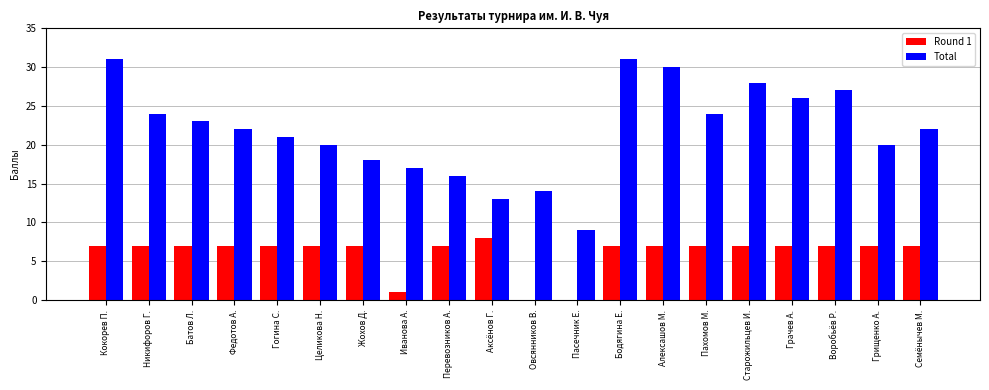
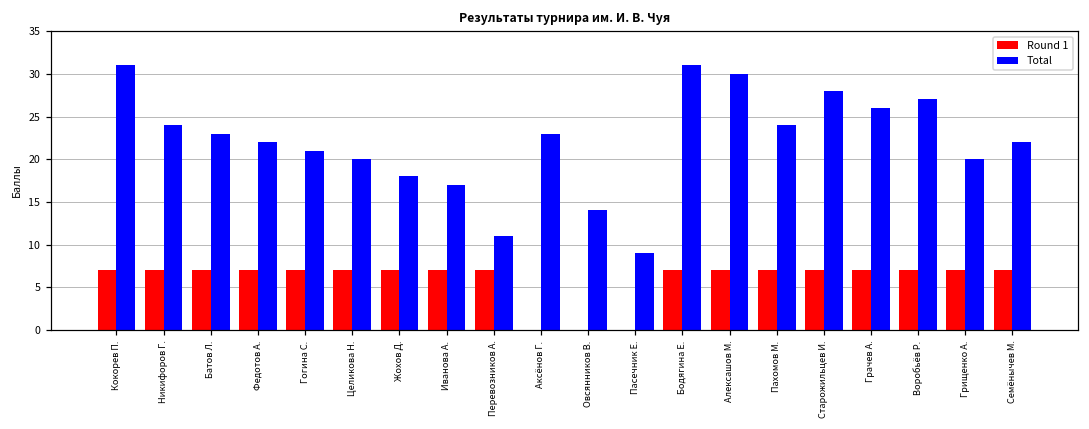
  {
    "Round 1": {
      "Кокорев П.": 7,
      "Никифоров Г.": 7,
      "Батов Л.": 7,
      "Федотов А.": 7,
      "Гогина С.": 7,
      "Целикова Н.": 7,
      "Жохов Д.": 7,
-     "Иванова А.": 1,
+     "Иванова А.": 7,
      "Перевозников А.": 7,
-     "Аксёнов Г.": 8,
+     "Аксёнов Г.": 0,
      "Овсянников В.": 0,
      "Пасечник Е.": 0,
      "Бодягина Е.": 7,
      "Алексашов М.": 7,
      "Пахомов М.": 7,
      "Старожильцев И.": 7,
      "Грачев А.": 7,
      "Воробьёв Р.": 7,
      "Грищенко А.": 7,
      "Семёнычев М.": 7
    },
    "Total": {
      "Кокорев П.": 31,
      "Никифоров Г.": 24,
      "Батов Л.": 23,
      "Федотов А.": 22,
      "Гогина С.": 21,
      "Целикова Н.": 20,
      "Жохов Д.": 18,
      "Иванова А.": 17,
-     "Перевозников А.": 16,
-     "Аксёнов Г.": 13,
+     "Перевозников А.": 11,
+     "Аксёнов Г.": 23,
      "Овсянников В.": 14,
      "Пасечник Е.": 9,
      "Бодягина Е.": 31,
      "Алексашов М.": 30,
      "Пахомов М.": 24,
      "Старожильцев И.": 28,
      "Грачев А.": 26,
      "Воробьёв Р.": 27,
      "Грищенко А.": 20,
      "Семёнычев М.": 22
    }
  }
